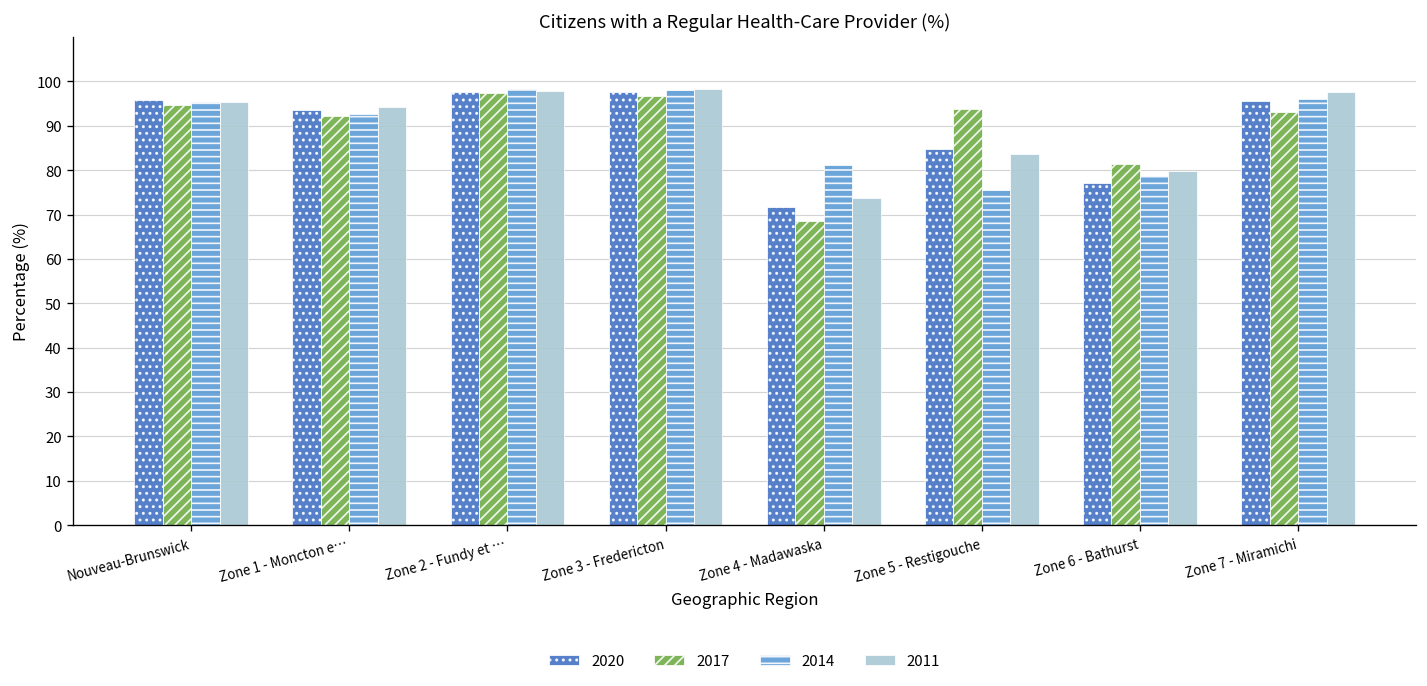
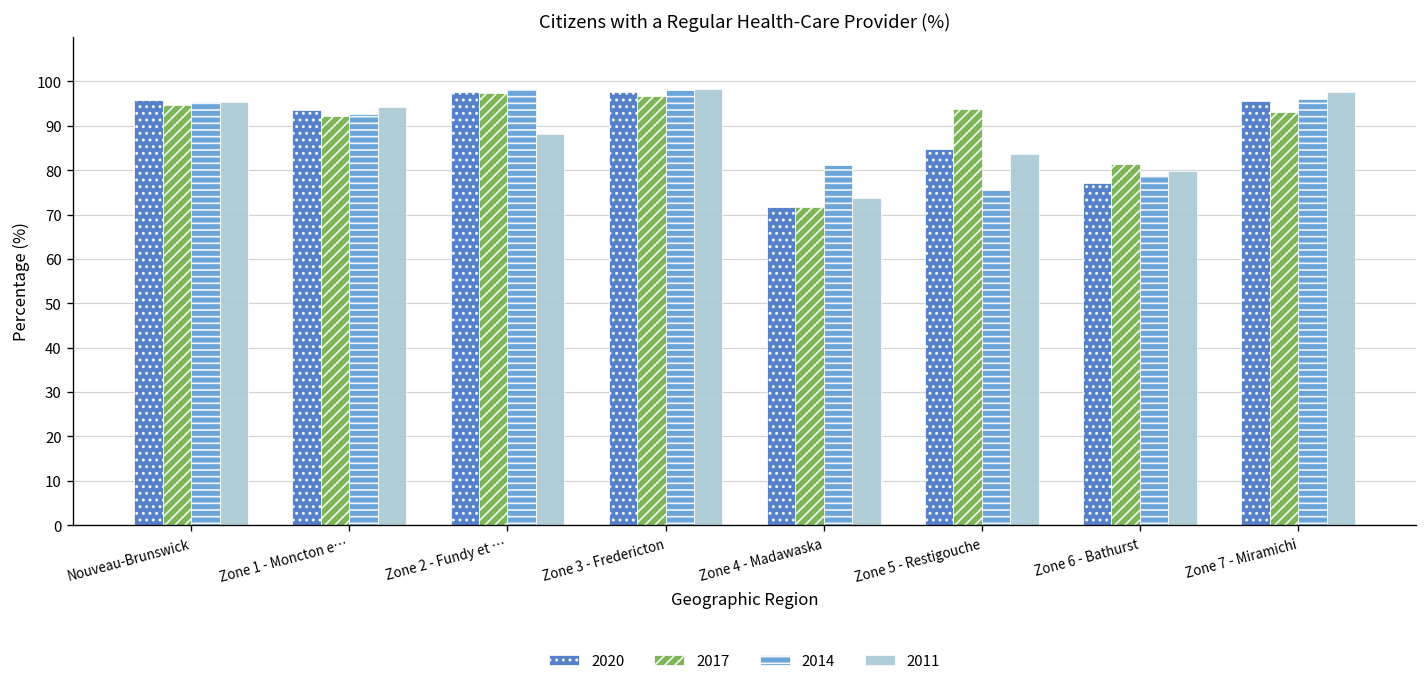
  {
    "2017": {
      "Nouveau-Brunswick": 95,
      "Zone 1 - Moncton e…": 92,
      "Zone 2 - Fundy et …": 98,
      "Zone 3 - Fredericton": 97,
-     "Zone 4 - Madawaska": 69,
+     "Zone 4 - Madawaska": 72,
      "Zone 5 - Restigouche": 94,
      "Zone 6 - Bathurst": 81,
      "Zone 7 - Miramichi": 93
    },
    "2011": {
      "Nouveau-Brunswick": 95,
      "Zone 1 - Moncton e…": 94,
-     "Zone 2 - Fundy et …": 98,
+     "Zone 2 - Fundy et …": 88,
      "Zone 3 - Fredericton": 98,
      "Zone 4 - Madawaska": 74,
      "Zone 5 - Restigouche": 84,
      "Zone 6 - Bathurst": 80,
      "Zone 7 - Miramichi": 98
    }
  }
